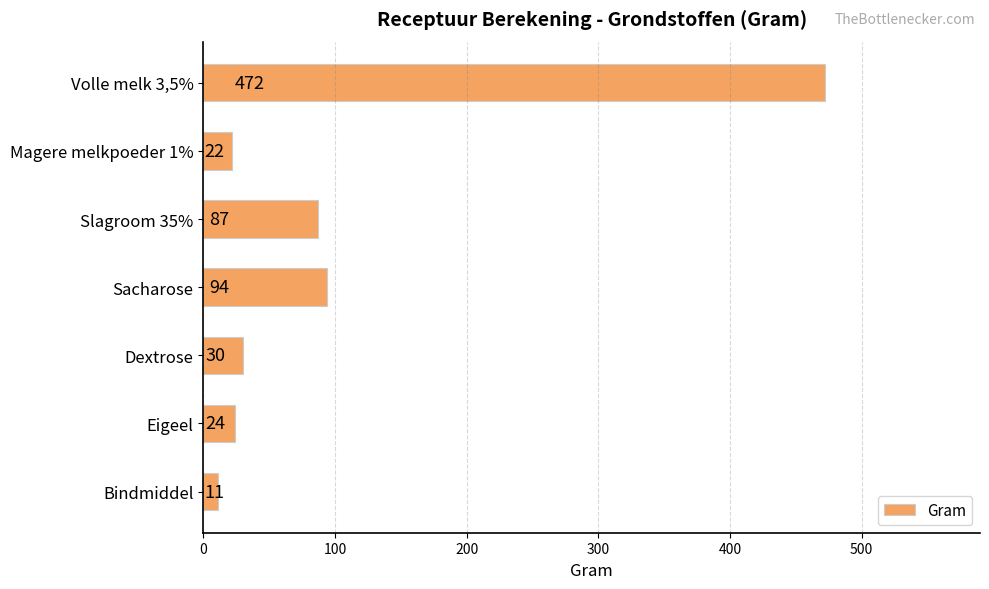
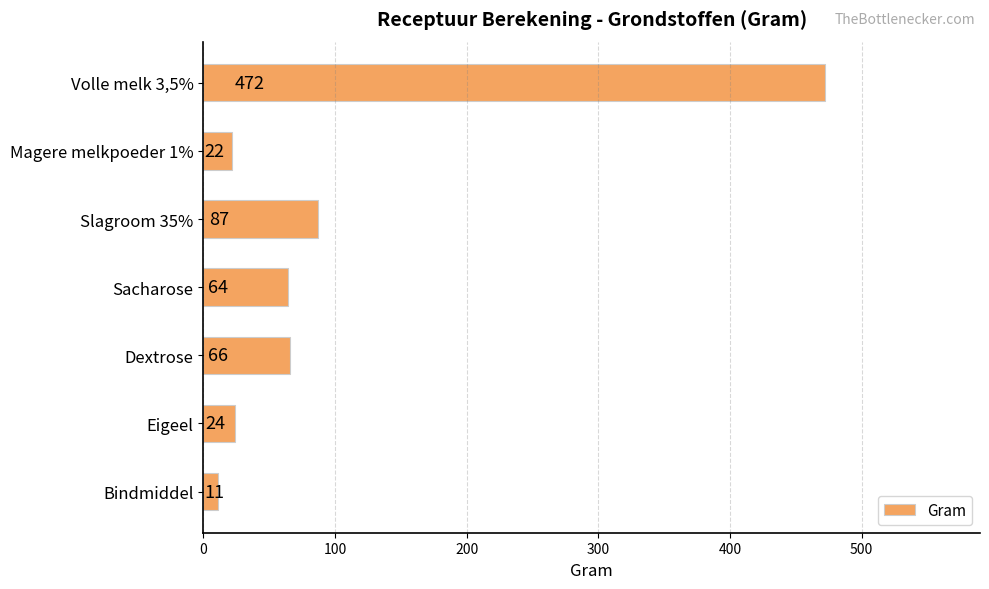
  {
    "Volle melk 3,5%": 472,
    "Magere melkpoeder 1%": 22,
    "Slagroom 35%": 87,
-   "Sacharose": 94,
-   "Dextrose": 30,
+   "Sacharose": 64,
+   "Dextrose": 66,
    "Eigeel": 24,
    "Bindmiddel": 11
  }
